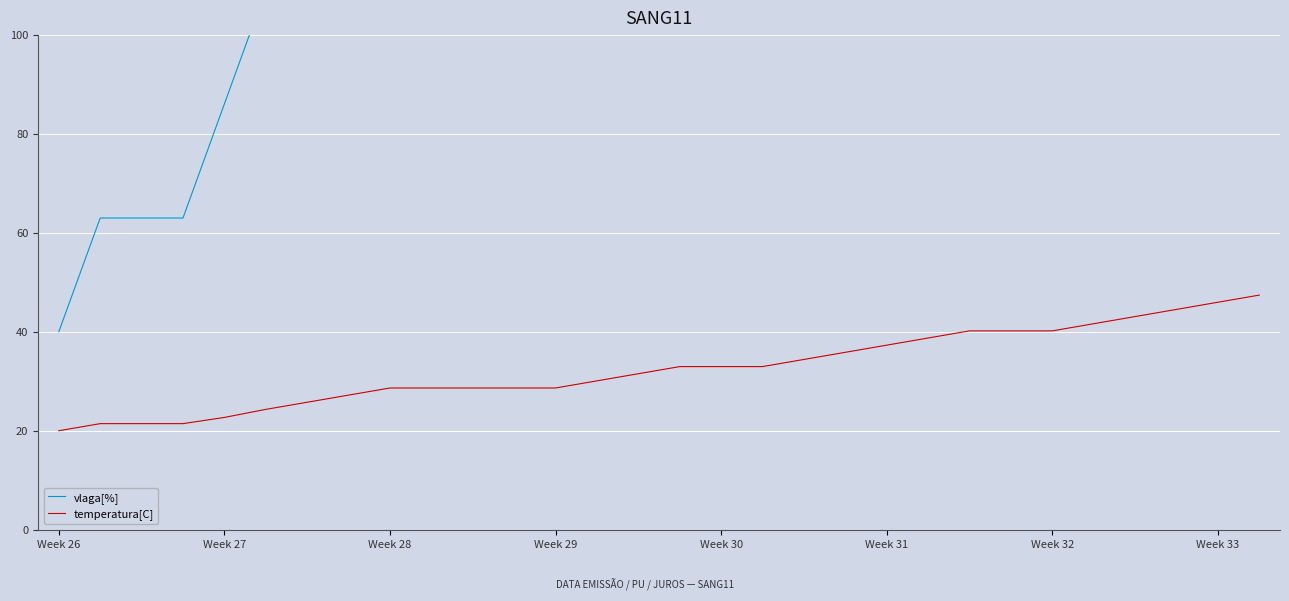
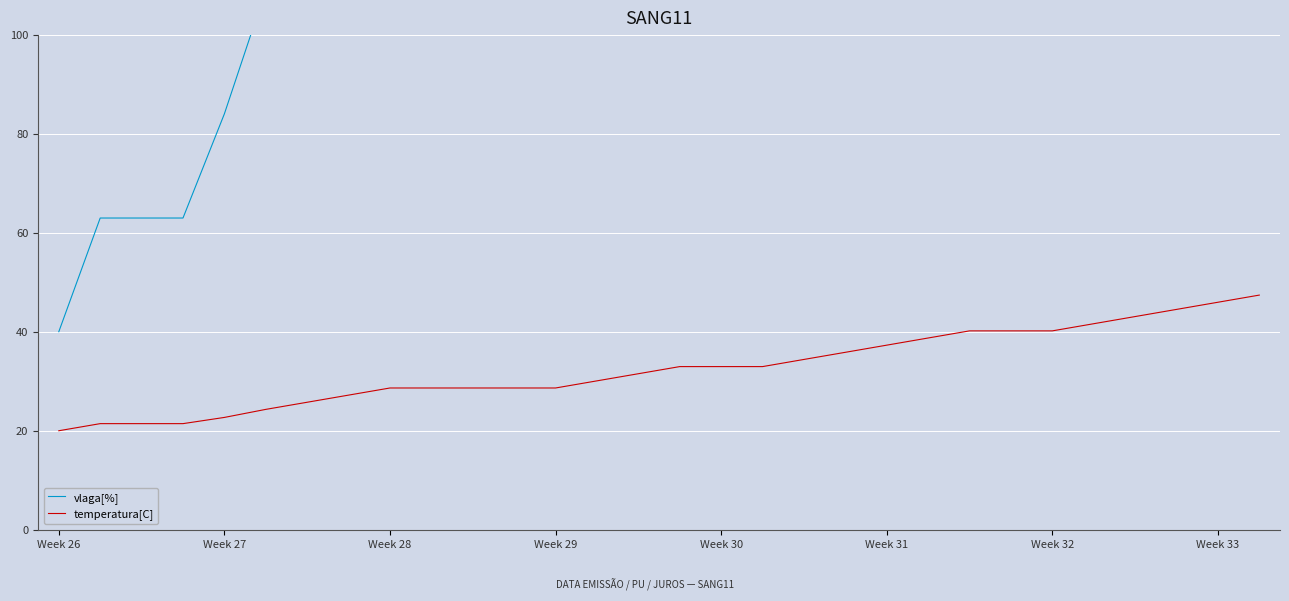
  {
    "vlaga[%]": {
      "Week 26": 40,
-     "Week 27": 86
+     "Week 27": 84
    },
    "temperatura[C]": {
      "Week 26": 20,
      "Week 27": 23,
      "Week 28": 29,
      "Week 29": 29,
      "Week 30": 33,
      "Week 31": 37,
      "Week 32": 40,
      "Week 33": 46
    }
  }
